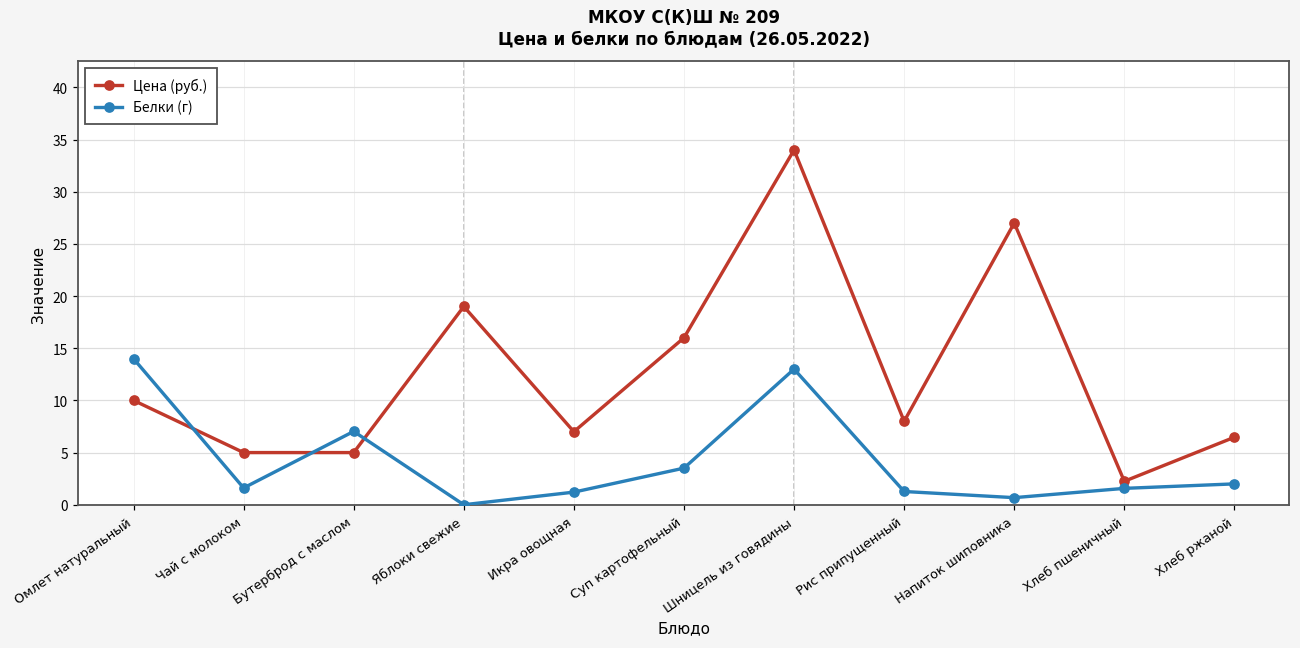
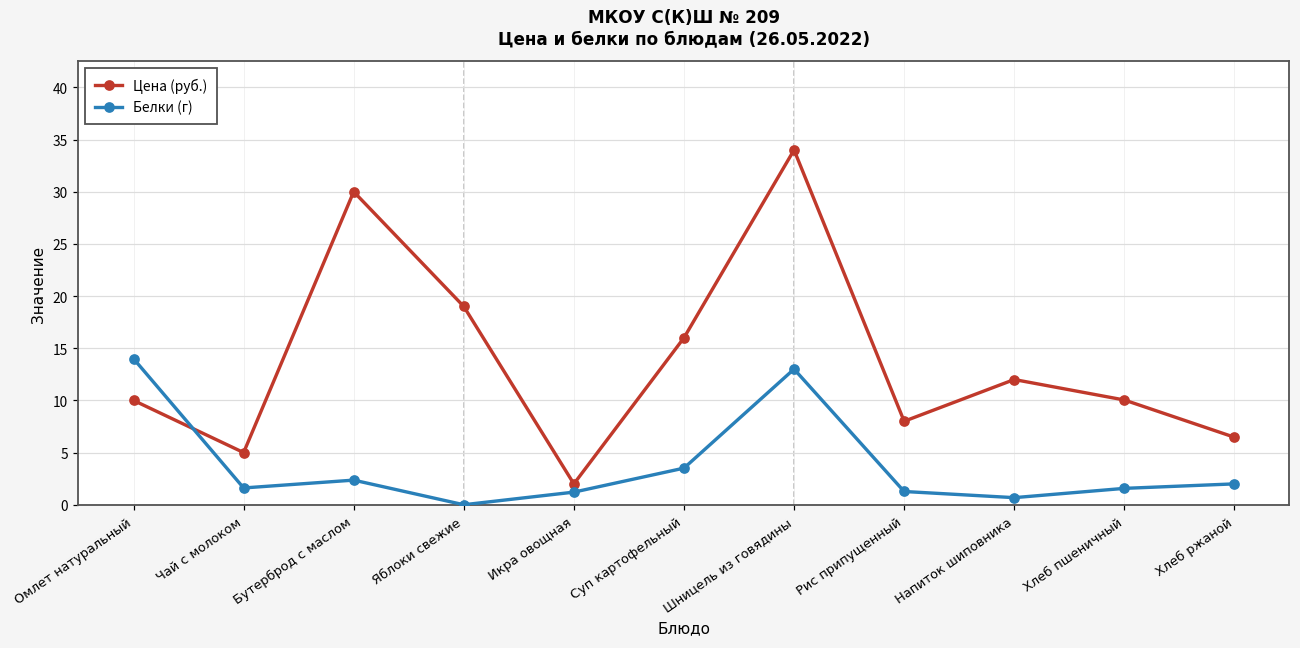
  {
    "Цена (руб.)": {
      "Омлет натуральный": 10,
      "Чай с молоком": 5,
-     "Бутерброд с маслом": 5,
+     "Бутерброд с маслом": 30,
      "Яблоки свежие": 19,
-     "Икра овощная": 7,
+     "Икра овощная": 2,
      "Суп картофельный": 16,
      "Шницель из говядины": 34,
      "Рис припущенный": 8,
-     "Напиток шиповника": 27,
-     "Хлеб пшеничный": 2,
+     "Напиток шиповника": 12,
+     "Хлеб пшеничный": 10,
      "Хлеб ржаной": 6
    },
    "Белки (г)": {
      "Омлет натуральный": 14,
      "Чай с молоком": 2,
-     "Бутерброд с маслом": 7,
+     "Бутерброд с маслом": 2,
      "Яблоки свежие": 0,
      "Икра овощная": 1,
      "Суп картофельный": 4,
      "Шницель из говядины": 13,
      "Рис припущенный": 1,
      "Напиток шиповника": 1,
      "Хлеб пшеничный": 2,
      "Хлеб ржаной": 2
    }
  }
